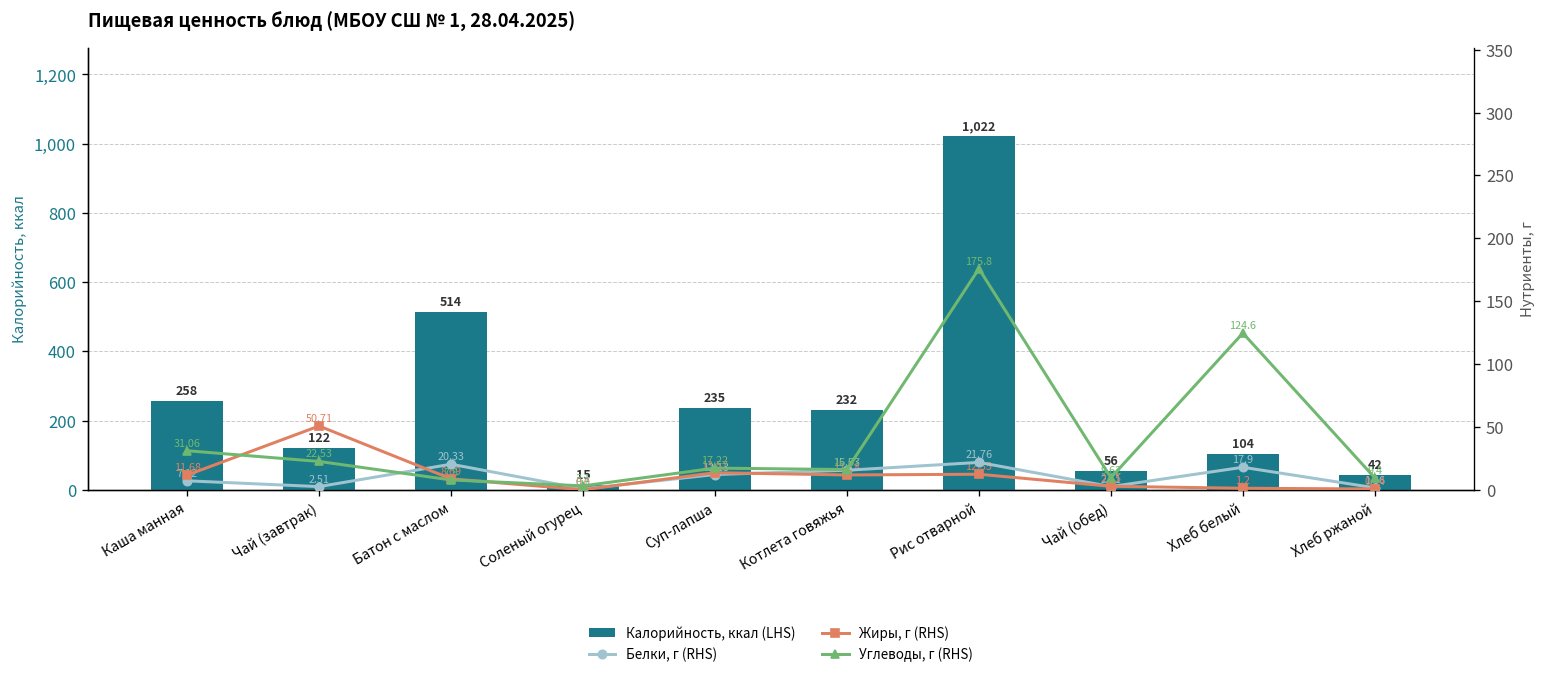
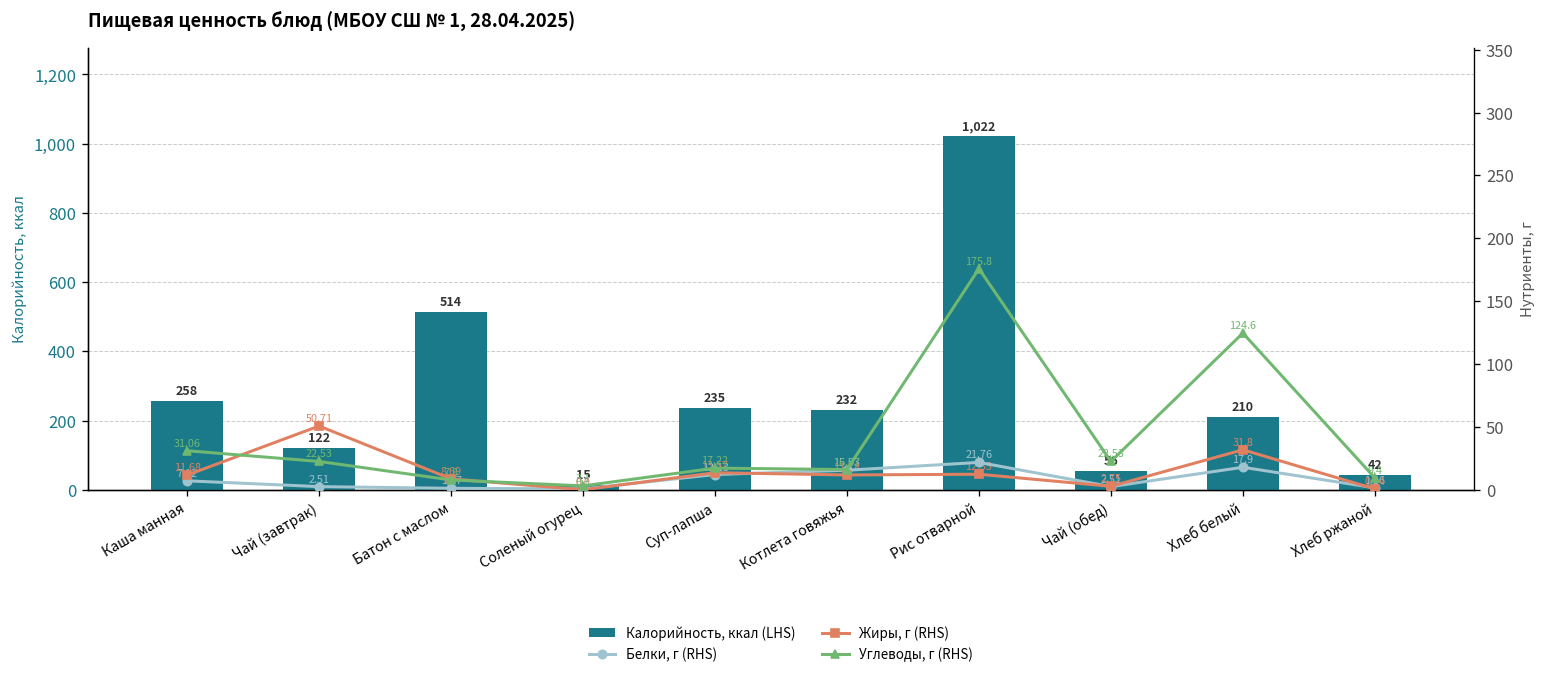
  {
    "Калорийность, ккал (LHS)": {
      "Каша манная": "258",
      "Чай (завтрак)": "122",
      "Батон с маслом": "514",
      "Суп-лапша": "235",
      "Котлета говяжья": "232",
      "Рис отварной": "1,022",
-     "Хлеб белый": "104"
+     "Хлеб белый": "210"
    },
    "Белки, г (RHS)": {
      "Чай (завтрак)": "2.51",
-     "Батон с маслом": "20.33",
+     "Батон с маслом": "1.17",
      "Рис отварной": "21.76",
      "Хлеб белый": "17.9"
    },
    "Жиры, г (RHS)": {
      "Чай (завтрак)": "50.71",
-     "Хлеб белый": "1.2"
+     "Хлеб белый": "31.8"
    },
    "Углеводы, г (RHS)": {
      "Каша манная": "31.06",
      "Чай (завтрак)": "22.53",
      "Рис отварной": "175.8",
-     "Чай (обед)": "9.62",
+     "Чай (обед)": "22.53",
      "Хлеб белый": "124.6"
    }
  }
